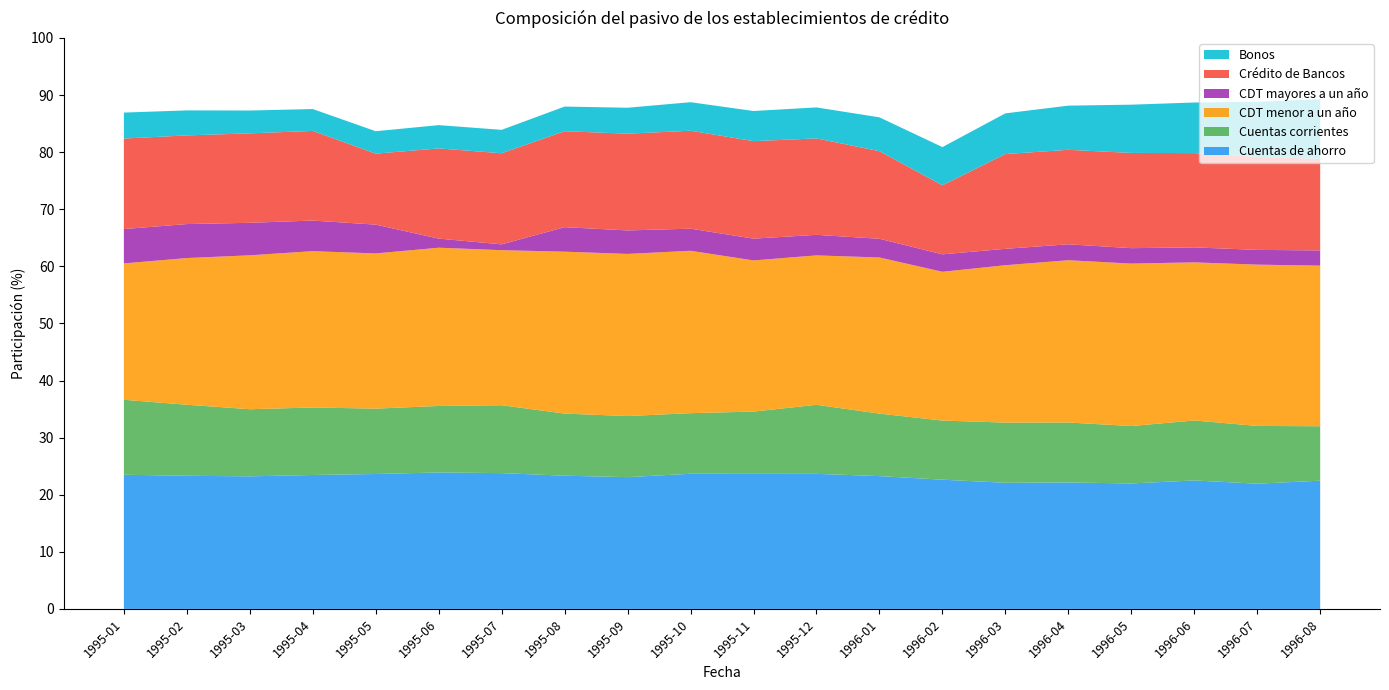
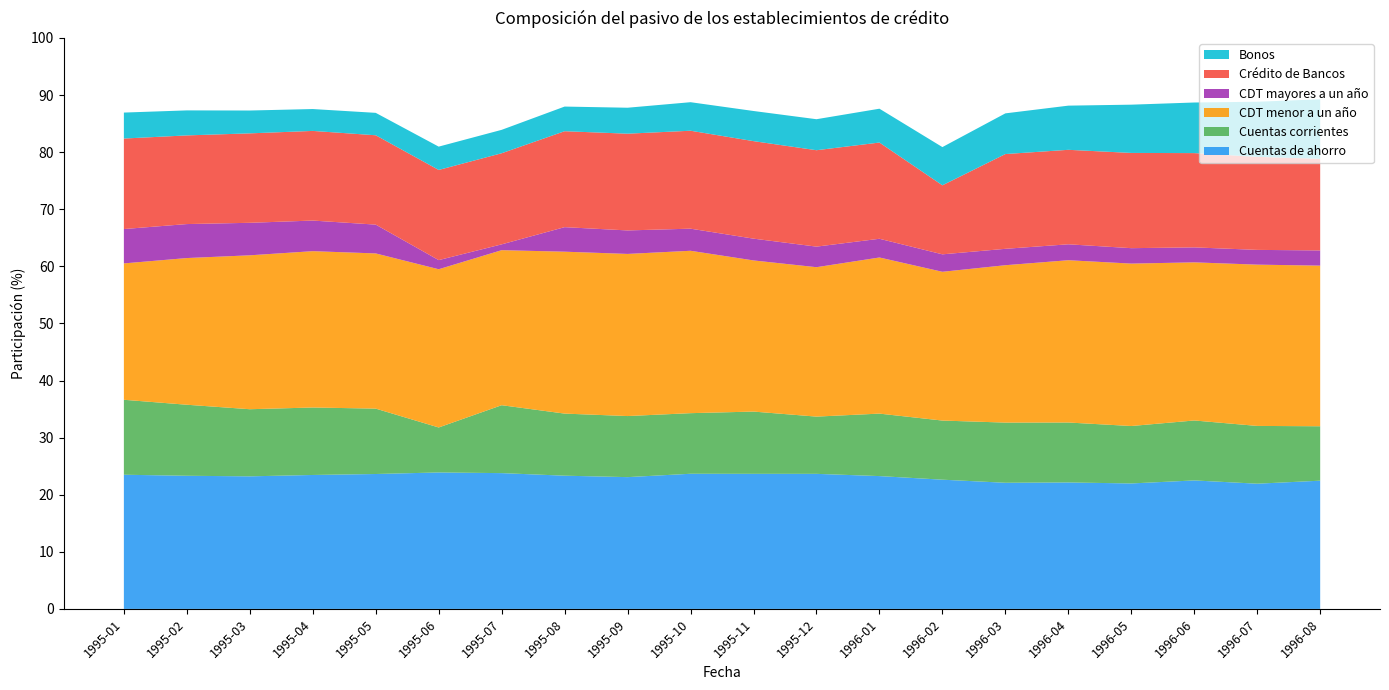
  {
    "Cuentas corrientes": {
      "1995-01": 13,
      "1995-02": 12,
      "1995-03": 12,
      "1995-04": 12,
      "1995-05": 11,
-     "1995-06": 12,
+     "1995-06": 8,
      "1995-07": 12,
      "1995-08": 11,
      "1995-09": 11,
      "1995-10": 11,
      "1995-11": 11,
-     "1995-12": 12,
+     "1995-12": 10,
      "1996-01": 11,
      "1996-02": 10,
      "1996-03": 11,
      "1996-04": 10,
      "1996-05": 10,
      "1996-06": 10,
      "1996-07": 10,
      "1996-08": 10
    },
    "CDT menor a un año": {
      "1995-01": 24,
      "1995-02": 26,
      "1995-03": 27,
      "1995-04": 27,
      "1995-05": 27,
      "1995-06": 28,
      "1995-07": 27,
      "1995-08": 28,
      "1995-09": 28,
      "1995-10": 28,
      "1995-11": 26,
      "1995-12": 26,
      "1996-01": 27,
      "1996-02": 26,
      "1996-03": 28,
      "1996-04": 28,
      "1996-05": 28,
      "1996-06": 28,
      "1996-07": 28,
      "1996-08": 28
    },
    "CDT mayores a un año": {
      "1995-01": 6,
      "1995-02": 6,
      "1995-03": 6,
      "1995-04": 5,
      "1995-05": 5,
      "1995-06": 2,
      "1995-07": 1,
      "1995-08": 4,
      "1995-09": 4,
      "1995-10": 4,
      "1995-11": 4,
      "1995-12": 4,
      "1996-01": 3,
      "1996-02": 3,
      "1996-03": 3,
      "1996-04": 3,
      "1996-05": 3,
      "1996-06": 3,
      "1996-07": 3,
      "1996-08": 3
    },
    "Crédito de Bancos": {
      "1995-01": 16,
      "1995-02": 16,
      "1995-03": 16,
      "1995-04": 16,
-     "1995-05": 12,
+     "1995-05": 16,
      "1995-06": 16,
      "1995-07": 16,
      "1995-08": 17,
      "1995-09": 17,
      "1995-10": 17,
      "1995-11": 17,
      "1995-12": 17,
-     "1996-01": 15,
+     "1996-01": 17,
      "1996-02": 12,
      "1996-03": 17,
      "1996-04": 17,
      "1996-05": 17,
      "1996-06": 17
    }
  }
